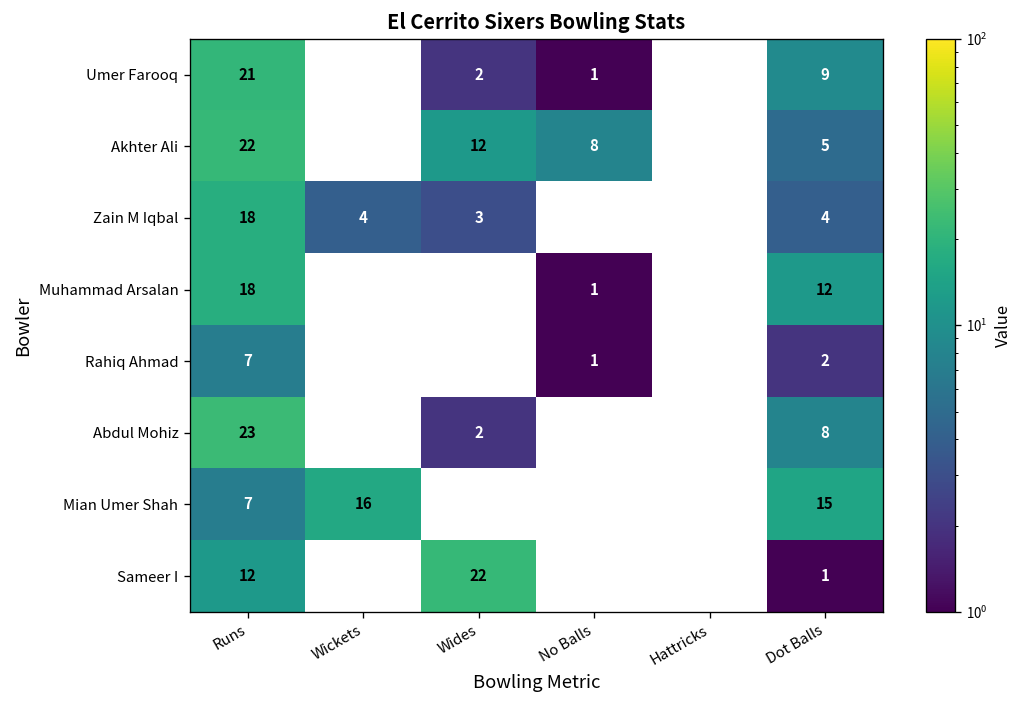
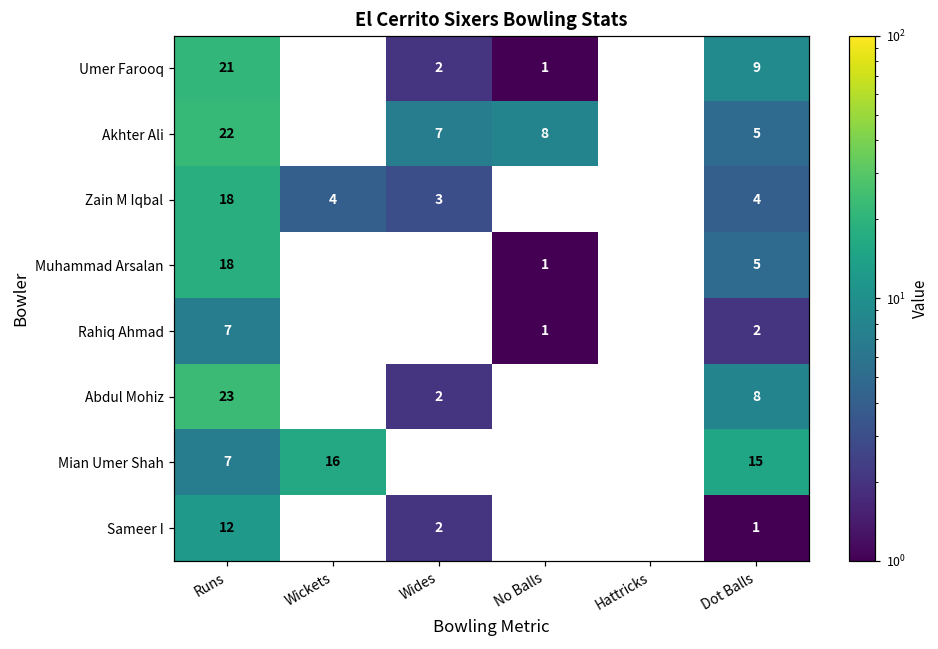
  {
    "Umer Farooq": {
      "Runs": 21,
      "Wides": 2,
      "No Balls": 1,
      "Dot Balls": 9
    },
    "Akhter Ali": {
      "Runs": 22,
-     "Wides": 12,
+     "Wides": 7,
      "No Balls": 8,
      "Dot Balls": 5
    },
    "Zain M Iqbal": {
      "Runs": 18,
      "Wickets": 4,
      "Wides": 3,
      "Dot Balls": 4
    },
    "Muhammad Arsalan": {
      "Runs": 18,
      "No Balls": 1,
-     "Dot Balls": 12
+     "Dot Balls": 5
    },
    "Rahiq Ahmad": {
      "Runs": 7,
      "No Balls": 1,
      "Dot Balls": 2
    },
    "Abdul Mohiz": {
      "Runs": 23,
      "Wides": 2,
      "Dot Balls": 8
    },
    "Mian Umer Shah": {
      "Runs": 7,
      "Wickets": 16,
      "Dot Balls": 15
    },
    "Sameer I": {
      "Runs": 12,
-     "Wides": 22,
+     "Wides": 2,
      "Dot Balls": 1
    }
  }
